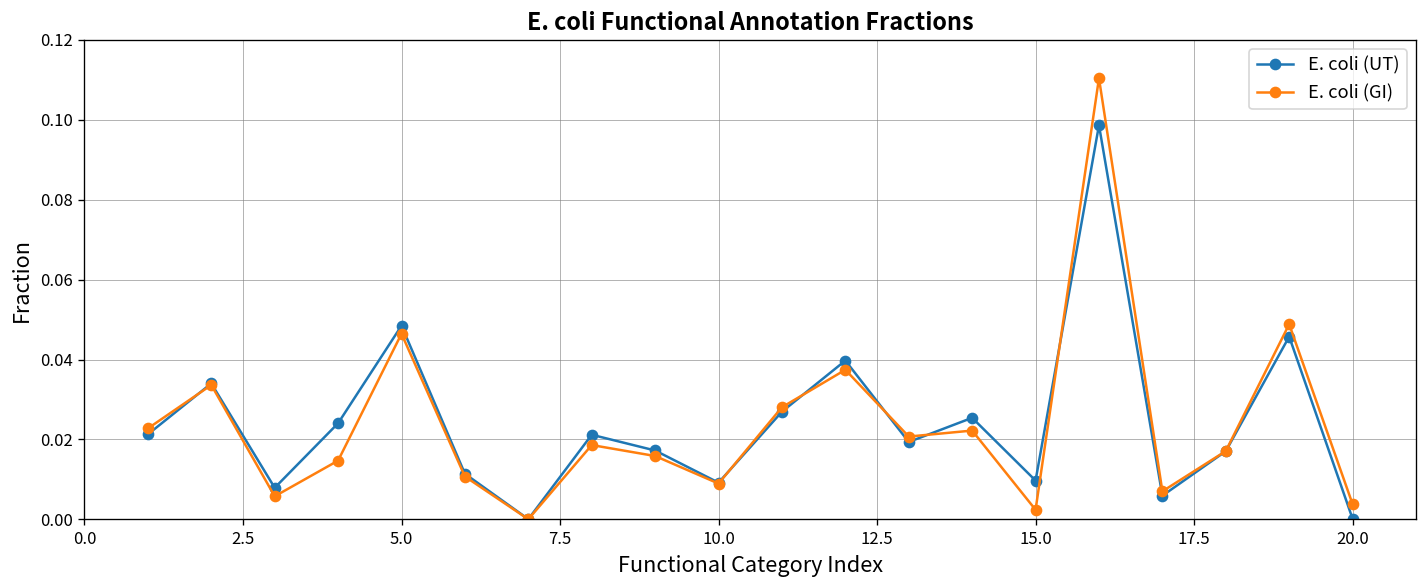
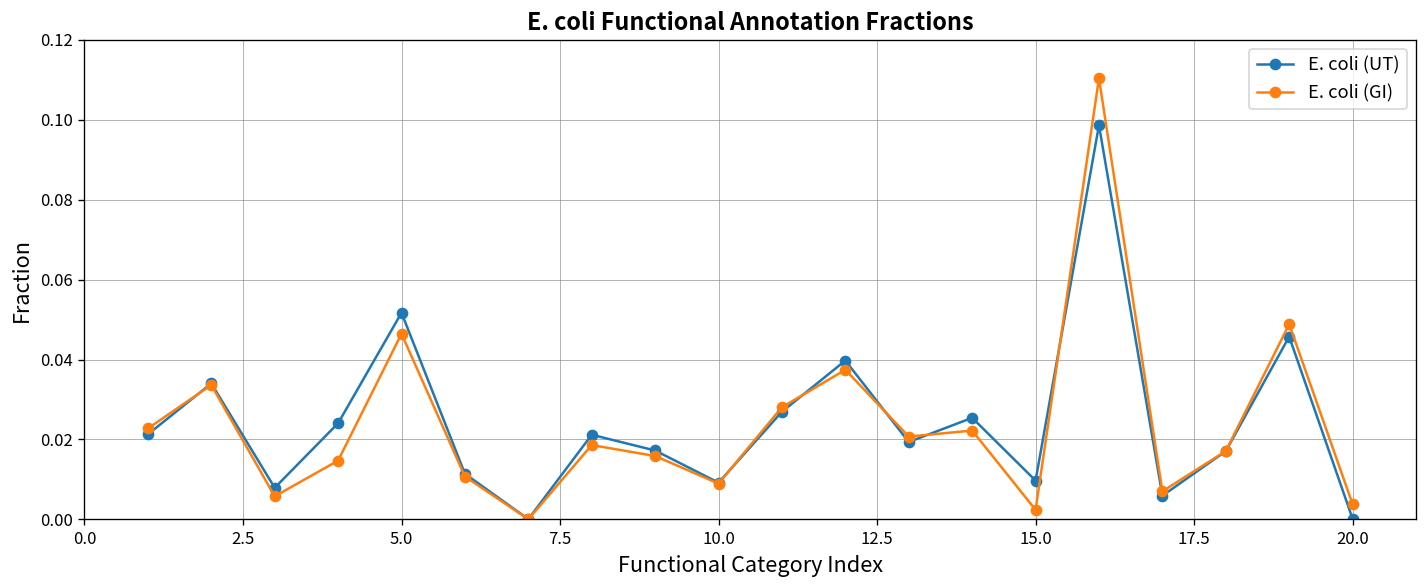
  {
    "E. coli (UT)": {
-     "5.0": 0.048,
+     "5.0": 0.052,
      "15.0": 0.010,
      "20.0": 0.000
    },
    "E. coli (GI)": {
      "5.0": 0.046,
      "15.0": 0.002,
      "20.0": 0.004
    }
  }
